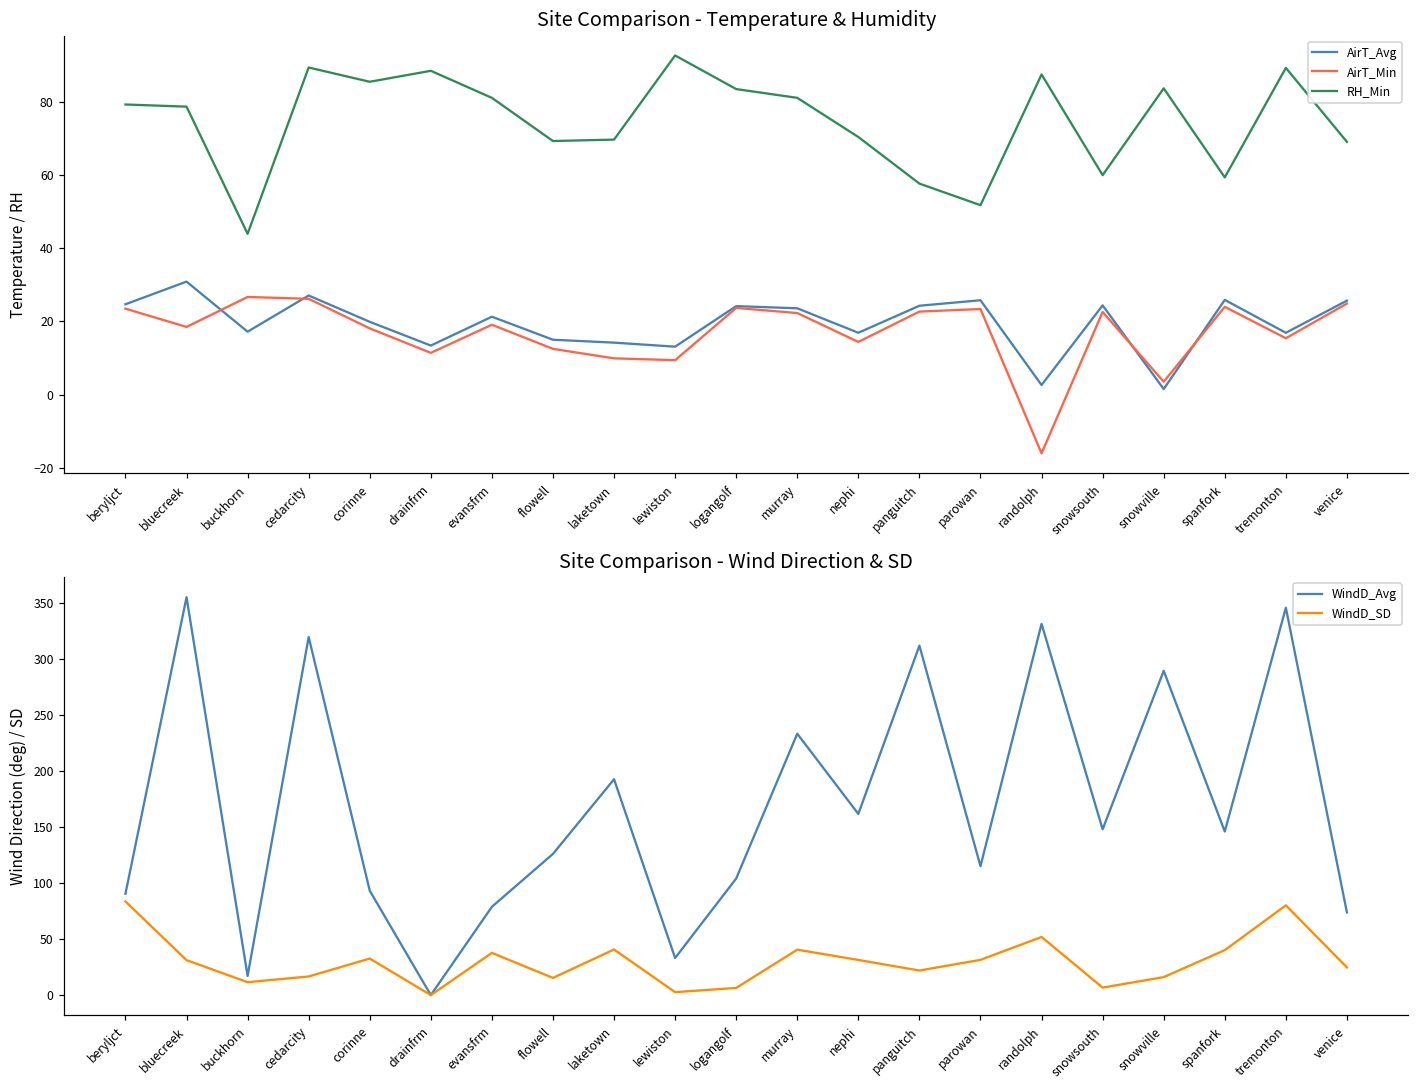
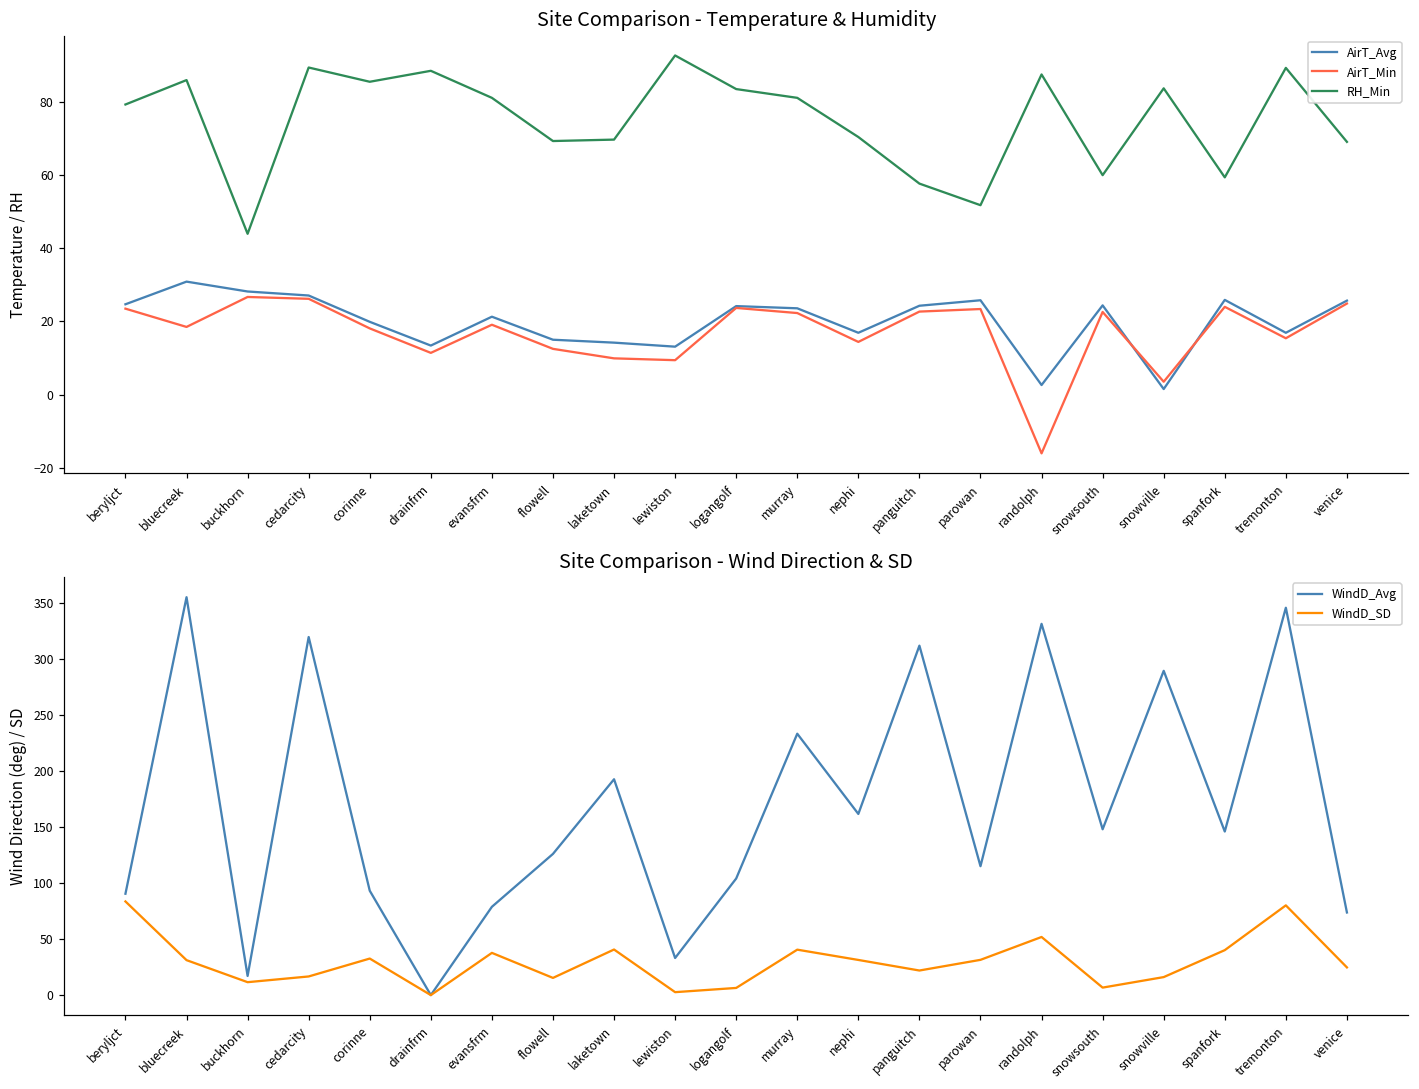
  {
    "Site Comparison - Temperature & Humidity": {
      "AirT_Avg": {
        "beryljct": 25,
        "bluecreek": 31,
-       "buckhorn": 17,
+       "buckhorn": 28,
        "cedarcity": 27,
        "corinne": 20,
        "drainfrm": 13,
        "evansfrm": 21,
        "flowell": 15,
        "laketown": 14,
        "lewiston": 13,
        "murray": 24,
        "nephi": 17,
        "panguitch": 24,
        "parowan": 26,
        "randolph": 3,
        "snowsouth": 24,
        "snowville": 2,
        "spanfork": 26,
        "tremonton": 17,
        "venice": 26
      },
      "AirT_Min": {
        "beryljct": 24,
        "bluecreek": 19,
        "buckhorn": 27,
        "cedarcity": 26,
        "corinne": 18,
        "drainfrm": 11,
        "evansfrm": 19,
        "flowell": 13,
        "laketown": 10,
        "lewiston": 9,
        "murray": 22,
        "nephi": 14,
        "panguitch": 23,
        "parowan": 23,
        "randolph": -16,
        "snowsouth": 23,
        "snowville": 4,
        "spanfork": 24,
        "tremonton": 15,
        "venice": 25
      },
      "RH_Min": {
        "beryljct": 79,
-       "bluecreek": 79,
+       "bluecreek": 86,
        "buckhorn": 44,
        "cedarcity": 90,
        "corinne": 86,
        "drainfrm": 89,
        "evansfrm": 81,
        "flowell": 69,
        "laketown": 70,
        "lewiston": 93,
        "logangolf": 84,
        "murray": 81,
        "nephi": 70,
        "panguitch": 58,
        "parowan": 52,
        "randolph": 88,
        "snowsouth": 60,
        "snowville": 84,
        "spanfork": 59,
        "tremonton": 89,
        "venice": 69
      }
    },
    "Site Comparison - Wind Direction & SD": {
      "WindD_Avg": {
        "beryljct": 91,
        "bluecreek": 356,
        "buckhorn": 17,
        "cedarcity": 320,
        "corinne": 93,
        "evansfrm": 79,
        "flowell": 126,
        "laketown": 193,
        "lewiston": 33,
        "logangolf": 104,
        "murray": 234,
        "nephi": 162,
        "panguitch": 312,
        "parowan": 115,
        "randolph": 332,
        "snowsouth": 148,
        "snowville": 290,
        "spanfork": 146,
        "tremonton": 346,
        "venice": 74
      },
      "WindD_SD": {
        "beryljct": 84,
        "bluecreek": 31,
        "buckhorn": 12,
        "cedarcity": 17,
        "corinne": 33,
        "evansfrm": 38,
        "flowell": 15,
        "laketown": 41,
        "lewiston": 3,
        "logangolf": 6,
        "murray": 41,
        "nephi": 31,
        "panguitch": 22,
        "parowan": 32,
        "randolph": 52,
        "snowsouth": 7,
        "snowville": 16,
        "spanfork": 40,
        "tremonton": 80,
        "venice": 25
      }
    }
  }
